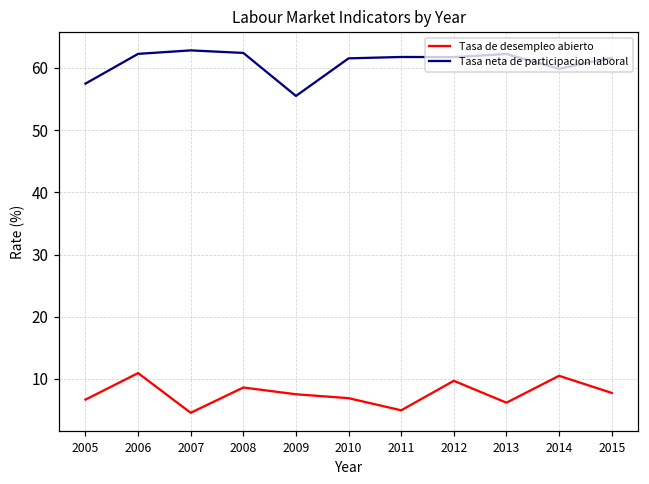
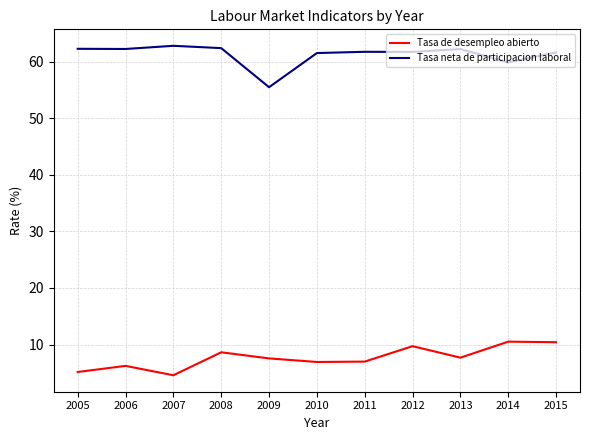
  {
    "Tasa de desempleo abierto": {
-     "2005": 7,
-     "2006": 11,
+     "2005": 5,
+     "2006": 6,
      "2007": 5,
      "2008": 9,
      "2009": 8,
      "2010": 7,
-     "2011": 5,
+     "2011": 7,
      "2012": 10,
-     "2013": 6,
+     "2013": 8,
      "2014": 11,
-     "2015": 8
+     "2015": 10
    },
    "Tasa neta de participacion laboral": {
-     "2005": 57,
+     "2005": 62,
      "2006": 62,
      "2007": 63,
      "2008": 62,
      "2009": 55,
      "2010": 62,
      "2011": 62
    }
  }
